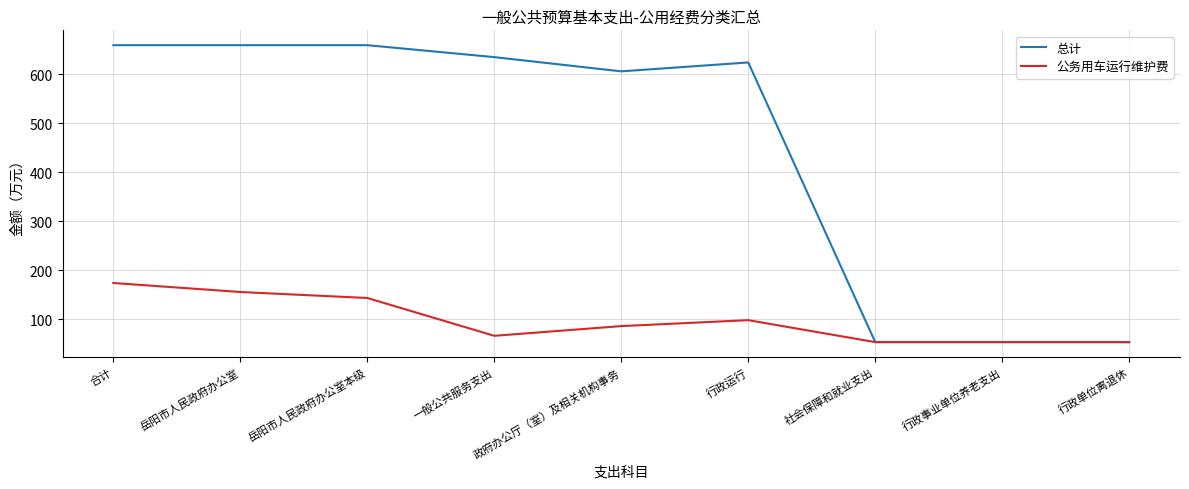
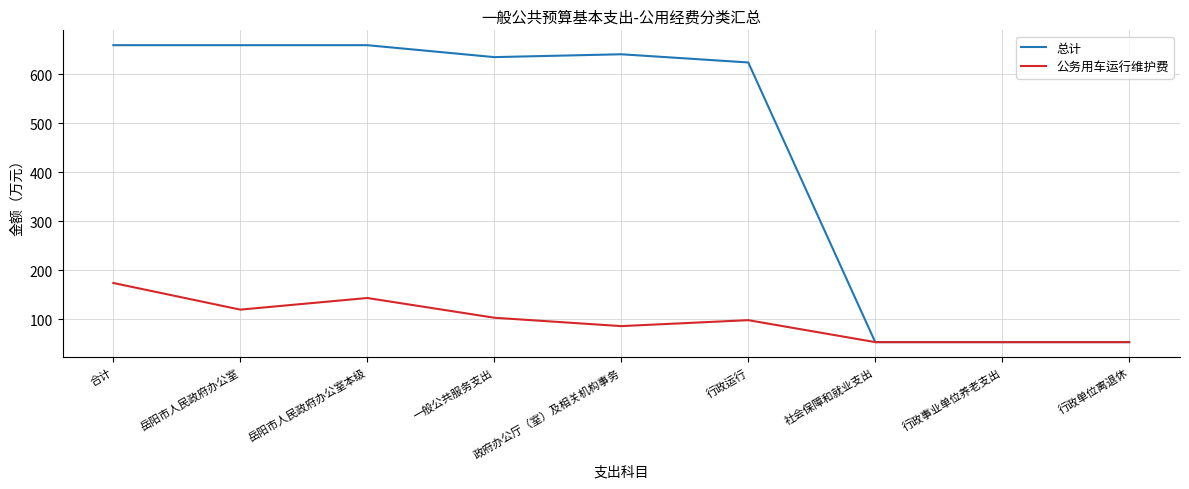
  {
    "总计": {
      "合计": 660,
      "岳阳市人民政府办公室": 660,
      "岳阳市人民政府办公室本级": 660,
      "一般公共服务支出": 630,
-     "政府办公厅（室）及相关机构事务": 610,
+     "政府办公厅（室）及相关机构事务": 640,
      "行政运行": 620
    },
    "公务用车运行维护费": {
      "合计": 170,
-     "岳阳市人民政府办公室": 160,
+     "岳阳市人民政府办公室": 120,
      "岳阳市人民政府办公室本级": 140,
-     "一般公共服务支出": 70,
+     "一般公共服务支出": 100,
      "政府办公厅（室）及相关机构事务": 90,
      "行政运行": 100
    }
  }
